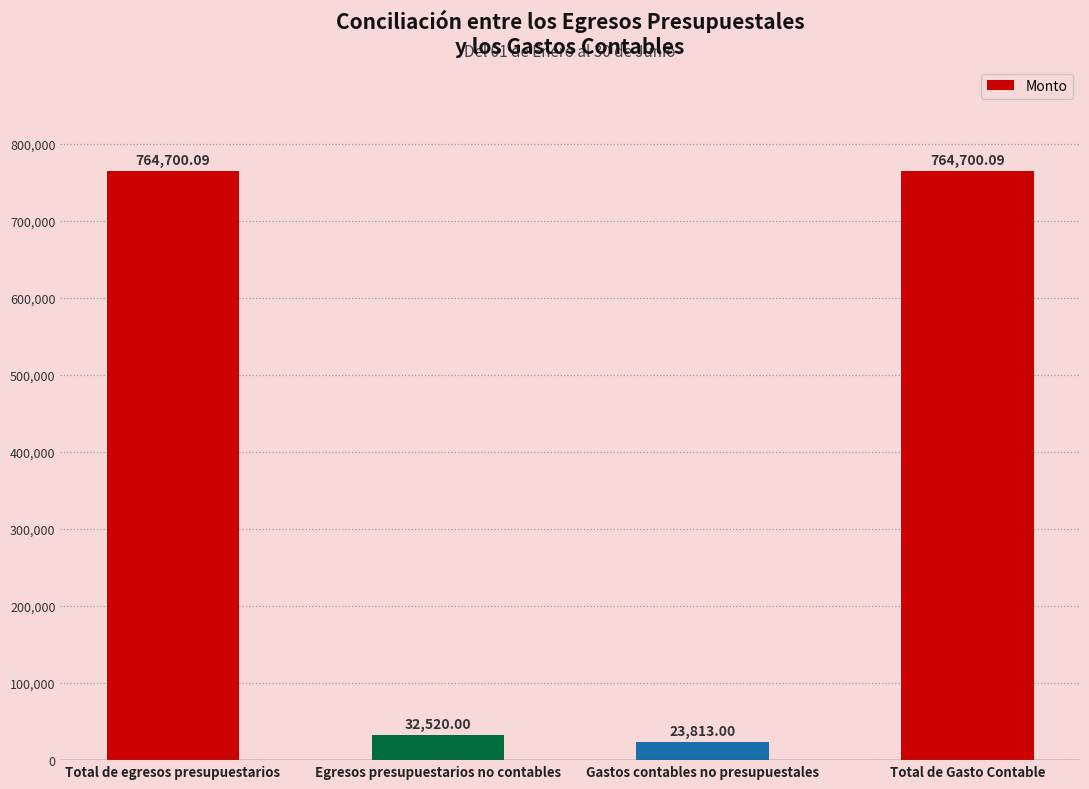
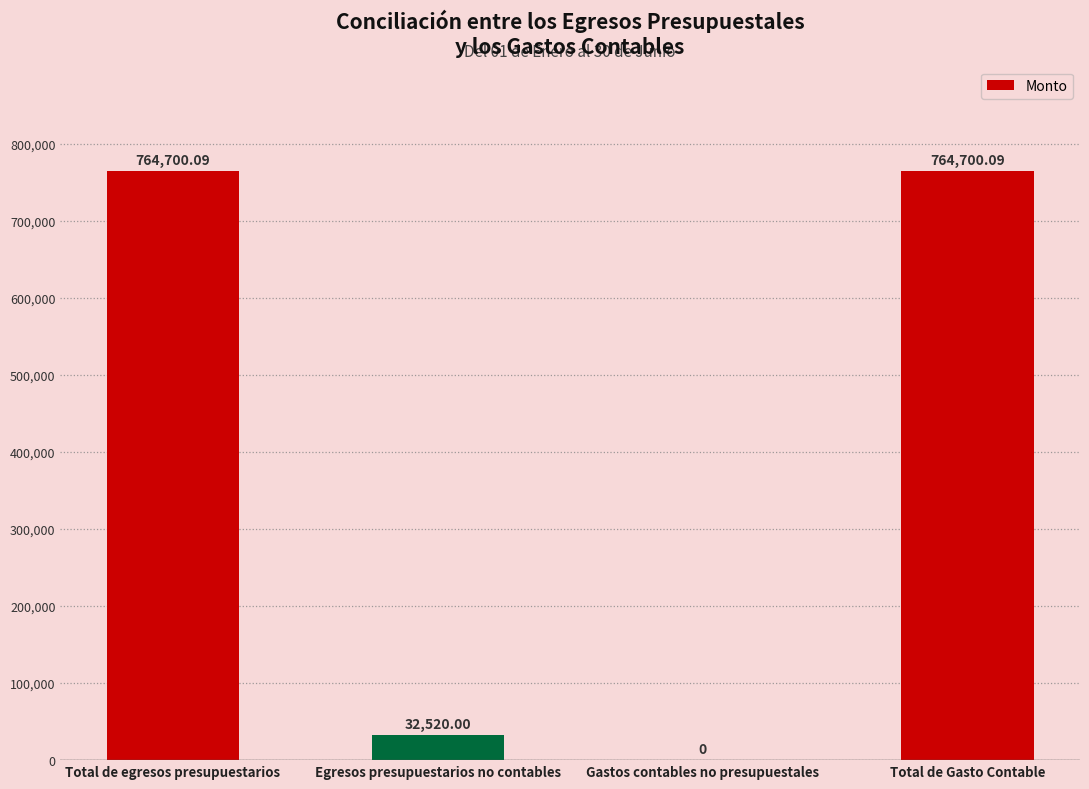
  {
    "Total de egresos presupuestarios": "764,700.09",
    "Egresos presupuestarios no contables": "32,520.00",
-   "Gastos contables no presupuestales": "23,813.00",
+   "Gastos contables no presupuestales": "0",
    "Total de Gasto Contable": "764,700.09"
  }
